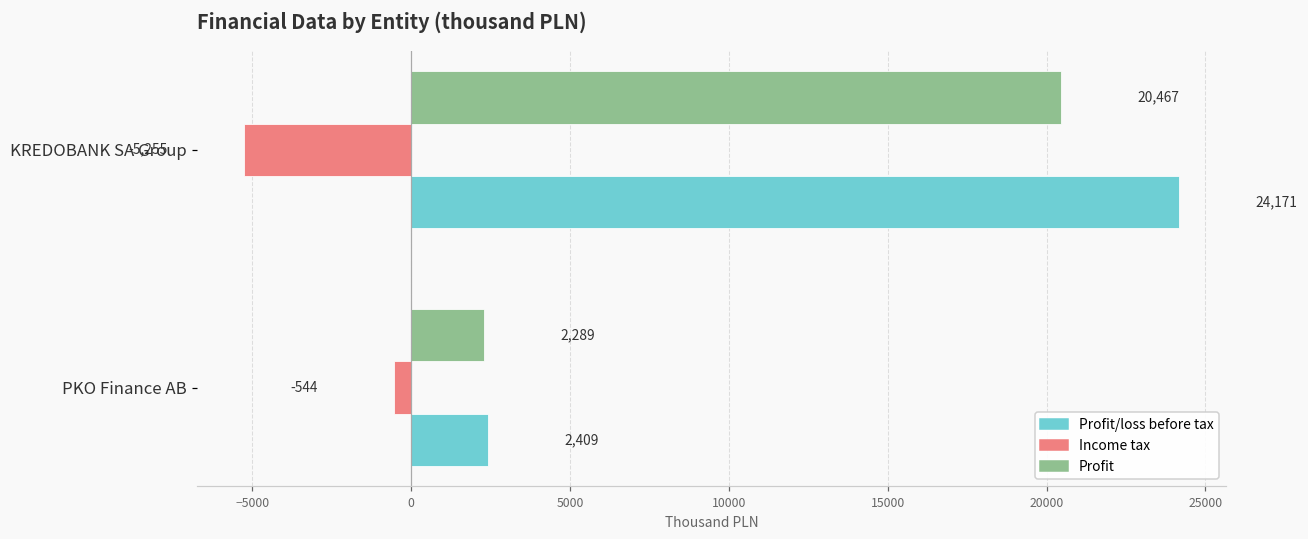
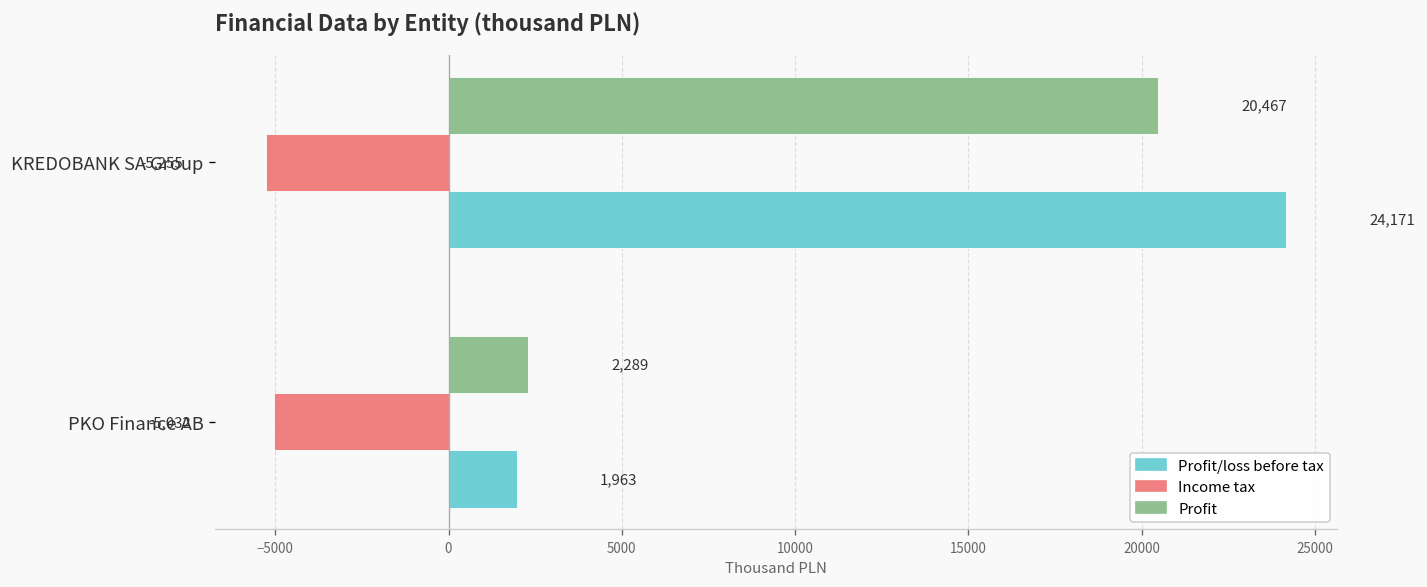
  {
    "Profit/loss before tax": {
-     "PKO Finance AB": "2,409"
+     "PKO Finance AB": "1,963"
    },
    "Income tax": {
-     "PKO Finance AB": "-544"
+     "PKO Finance AB": "-5,032"
    },
    "Profit": {
      "KREDOBANK SA Group": "20500",
      "PKO Finance AB": "2300"
    }
  }
